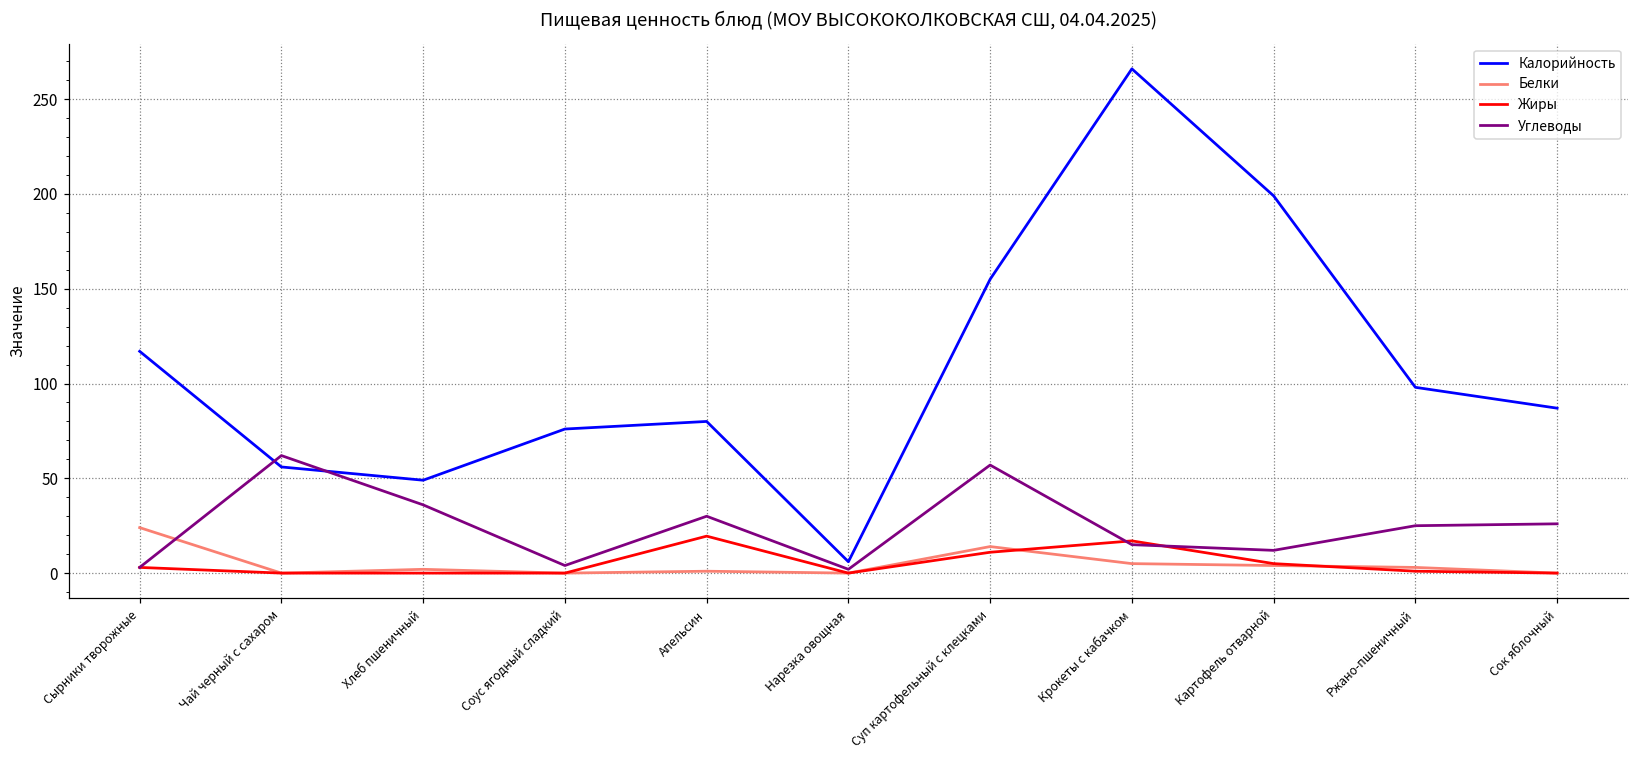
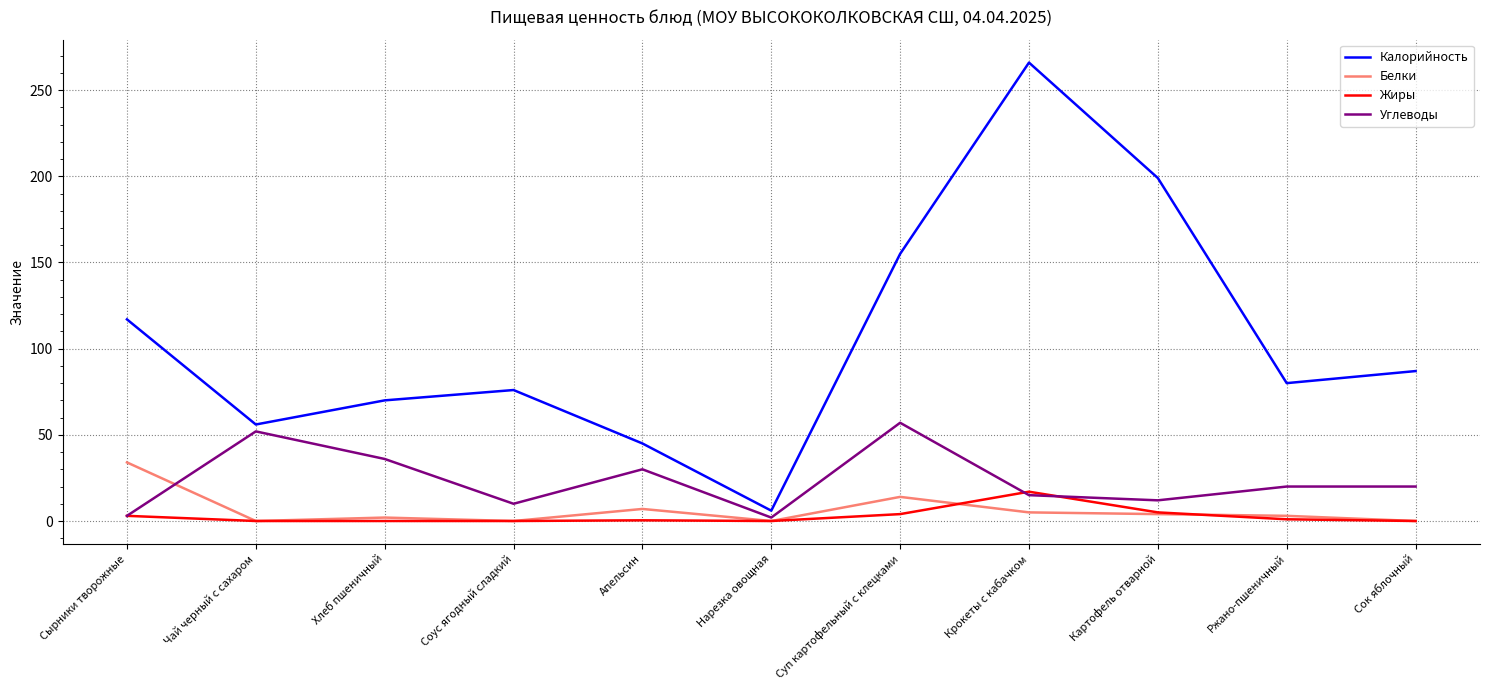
  {
    "Калорийность": {
      "Сырники творожные": 117,
      "Чай черный с сахаром": 56,
-     "Хлеб пшеничный": 49,
+     "Хлеб пшеничный": 70,
      "Соус ягодный сладкий": 76,
-     "Апельсин": 80,
+     "Апельсин": 45,
      "Нарезка овощная": 6,
      "Суп картофельный с клецками": 155,
      "Крокеты с кабачком": 266,
      "Картофель отварной": 199,
-     "Ржано-пшеничный": 98,
+     "Ржано-пшеничный": 80,
      "Сок яблочный": 87
    },
    "Белки": {
-     "Сырники творожные": 24,
+     "Сырники творожные": 34,
      "Хлеб пшеничный": 2,
-     "Апельсин": 1,
+     "Апельсин": 7,
      "Суп картофельный с клецками": 14,
      "Крокеты с кабачком": 5,
      "Ржано-пшеничный": 3
    },
    "Жиры": {
      "Хлеб пшеничный": 0,
-     "Апельсин": 20,
-     "Суп картофельный с клецками": 11,
+     "Апельсин": 0,
+     "Суп картофельный с клецками": 4,
      "Крокеты с кабачком": 17,
      "Ржано-пшеничный": 1
    },
    "Углеводы": {
-     "Чай черный с сахаром": 62,
+     "Чай черный с сахаром": 52,
      "Хлеб пшеничный": 36,
-     "Соус ягодный сладкий": 4,
+     "Соус ягодный сладкий": 10,
      "Апельсин": 30,
      "Нарезка овощная": 2,
      "Суп картофельный с клецками": 57,
      "Крокеты с кабачком": 15,
      "Картофель отварной": 12,
-     "Ржано-пшеничный": 25,
-     "Сок яблочный": 26
+     "Ржано-пшеничный": 20,
+     "Сок яблочный": 20
    }
  }
